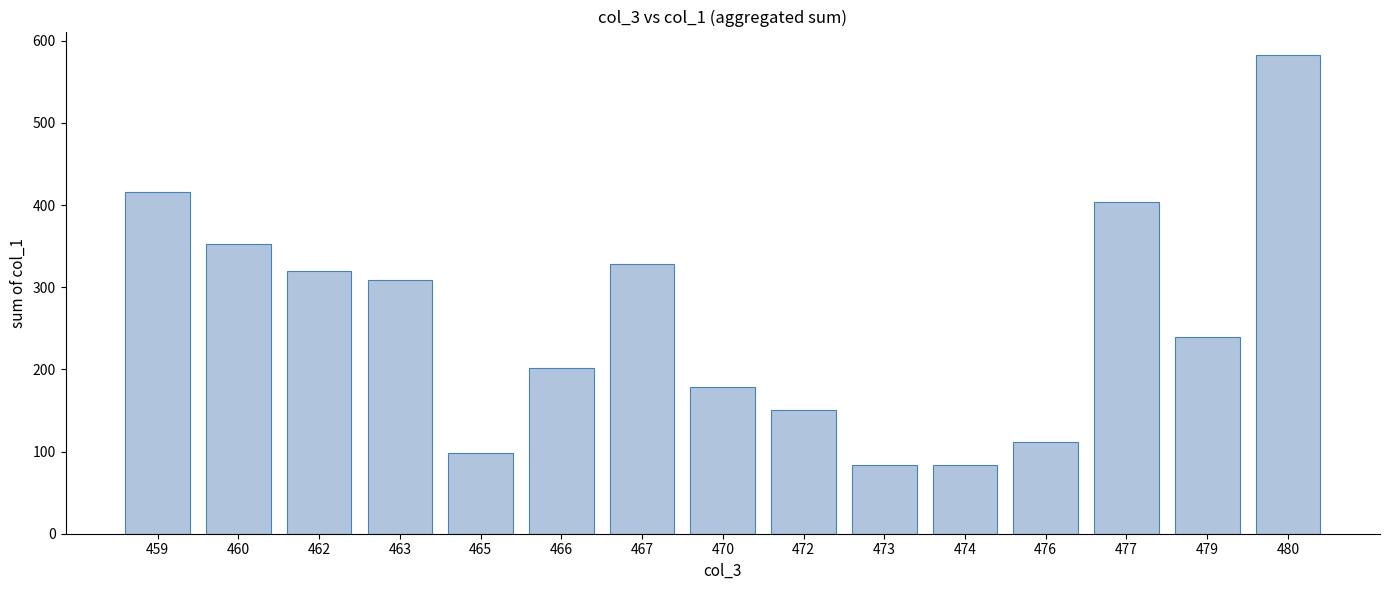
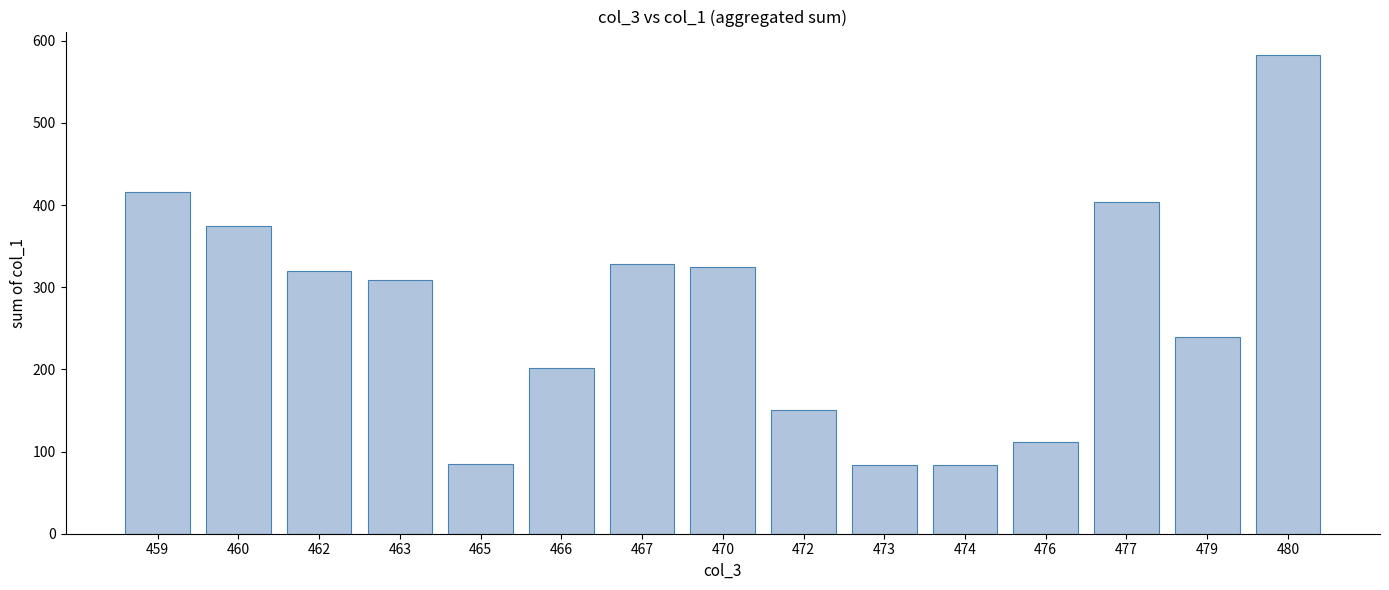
  {
    "459": 420,
-   "460": 350,
+   "460": 370,
    "462": 320,
    "463": 310,
-   "465": 100,
+   "465": 90,
    "466": 200,
    "467": 330,
-   "470": 180,
+   "470": 320,
    "472": 150,
    "473": 80,
    "474": 80,
    "476": 110,
    "477": 400,
    "479": 240,
    "480": 580
  }
